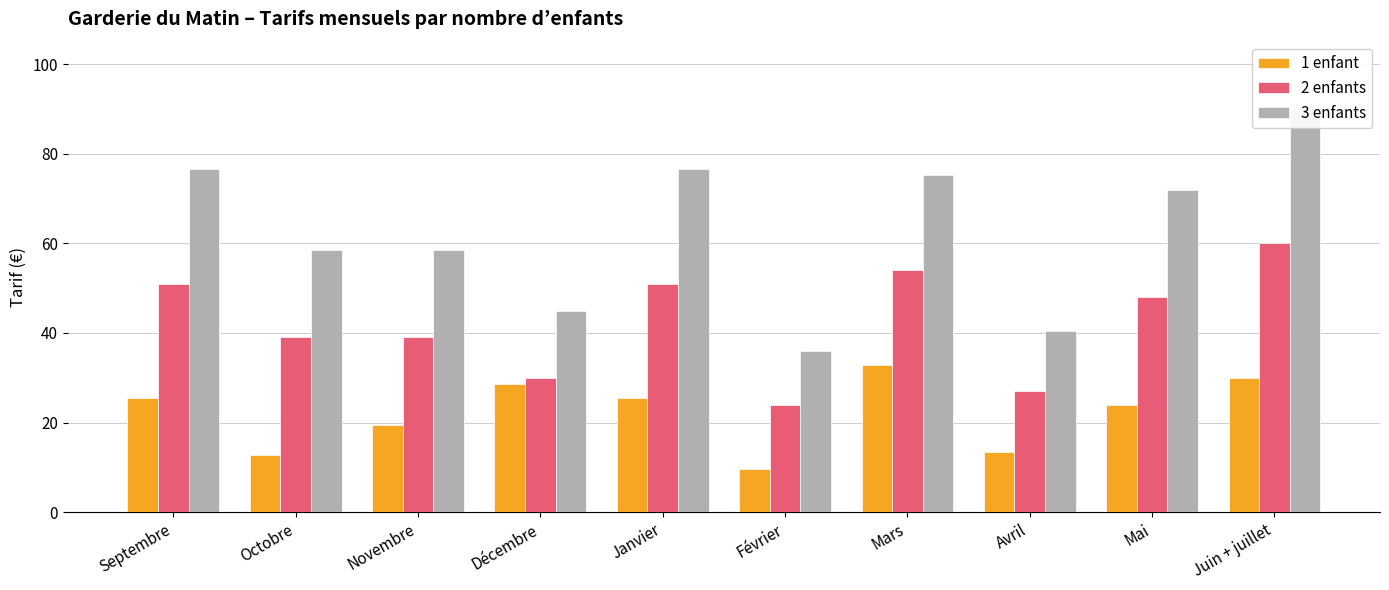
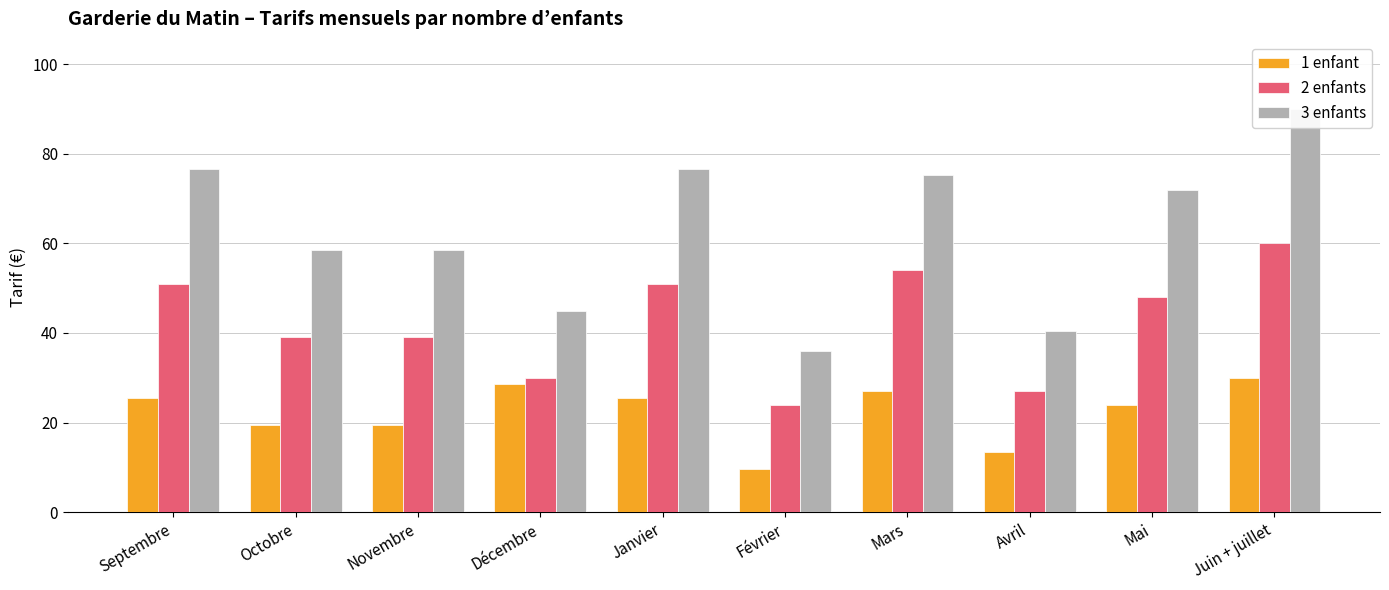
  {
    "1 enfant": {
      "Septembre": 26,
-     "Octobre": 13,
+     "Octobre": 20,
      "Novembre": 20,
      "Décembre": 29,
      "Janvier": 26,
      "Février": 10,
-     "Mars": 33,
+     "Mars": 27,
      "Avril": 14,
      "Mai": 24,
      "Juin + juillet": 30
    },
    "2 enfants": {
      "Septembre": 51,
      "Octobre": 39,
      "Novembre": 39,
      "Décembre": 30,
      "Janvier": 51,
      "Février": 24,
      "Mars": 54,
      "Avril": 27,
      "Mai": 48,
      "Juin + juillet": 60
    },
    "3 enfants": {
      "Septembre": 77,
      "Octobre": 59,
      "Novembre": 59,
      "Décembre": 45,
      "Janvier": 77,
      "Février": 36,
      "Mars": 75,
      "Avril": 41,
      "Mai": 72
    }
  }
